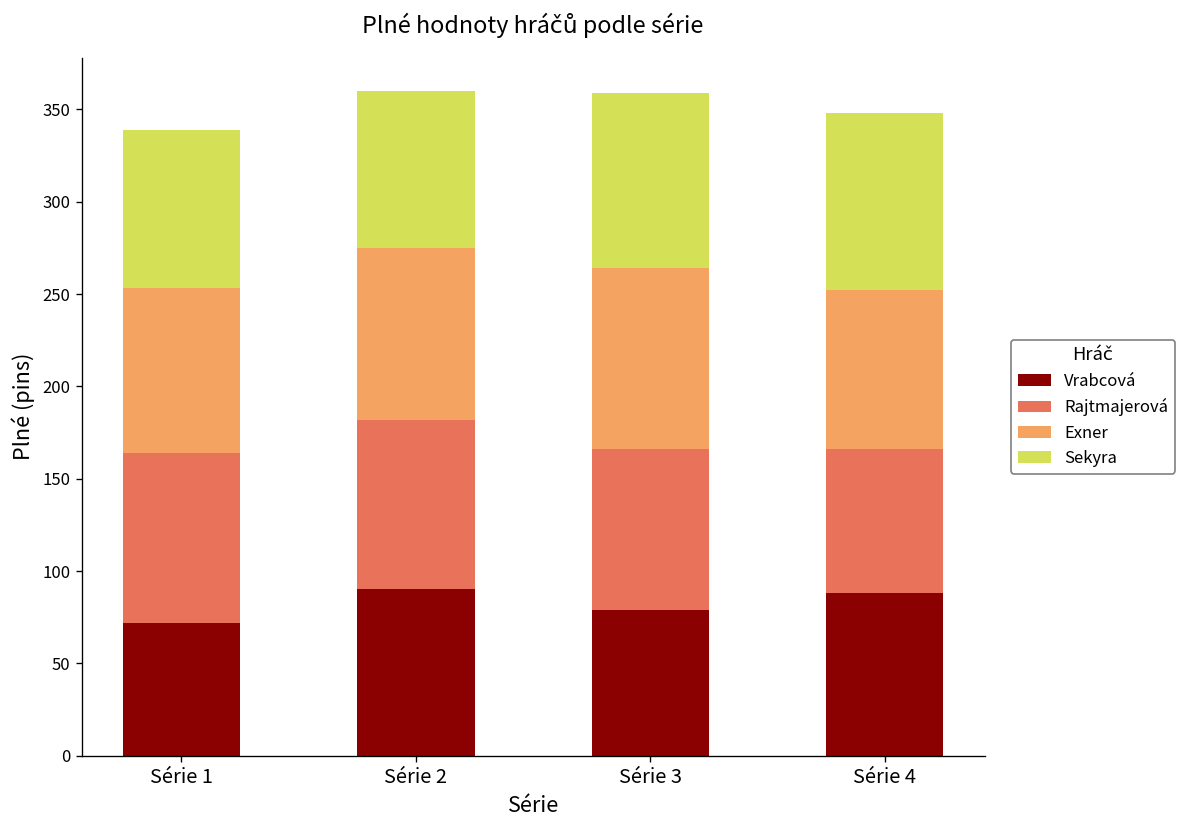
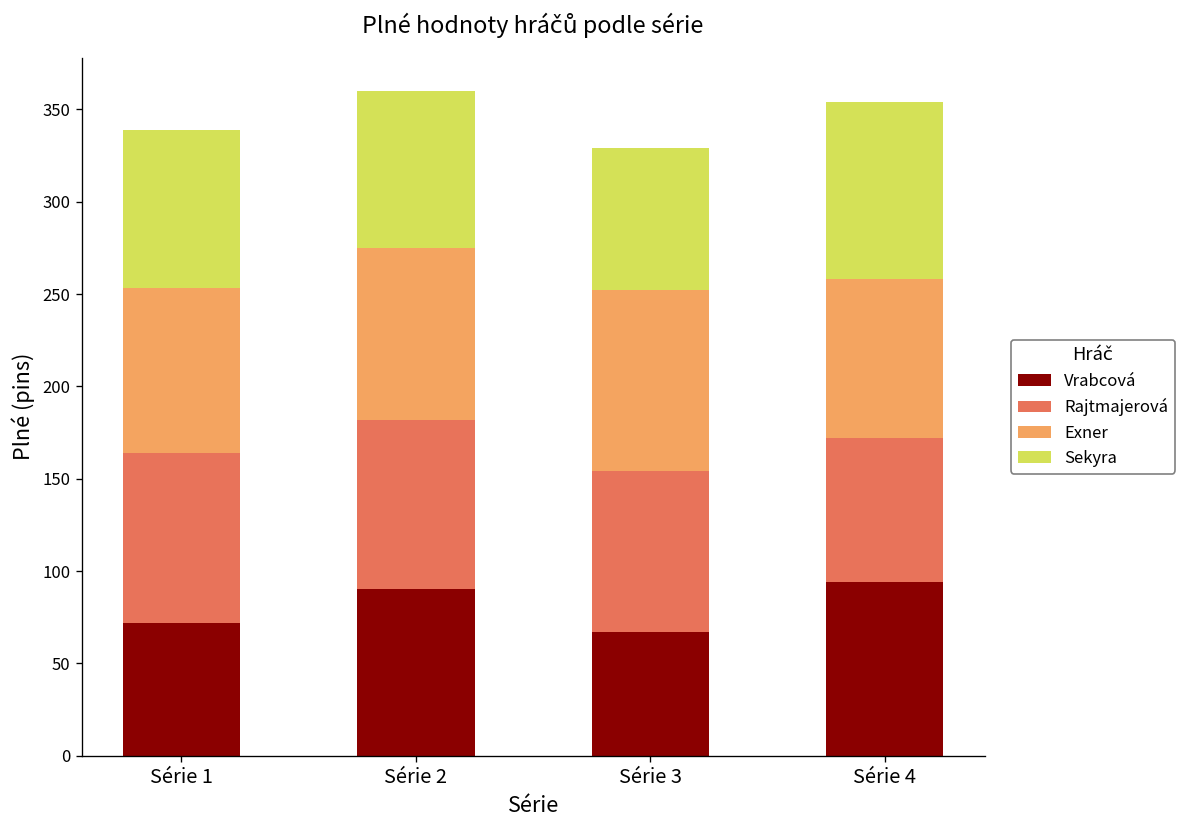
  {
    "Vrabcová": {
      "Série 1": 72,
      "Série 2": 90,
-     "Série 3": 79,
-     "Série 4": 88
+     "Série 3": 67,
+     "Série 4": 94
    },
    "Sekyra": {
      "Série 1": 86,
      "Série 2": 85,
-     "Série 3": 95,
+     "Série 3": 77,
      "Série 4": 96
    }
  }
